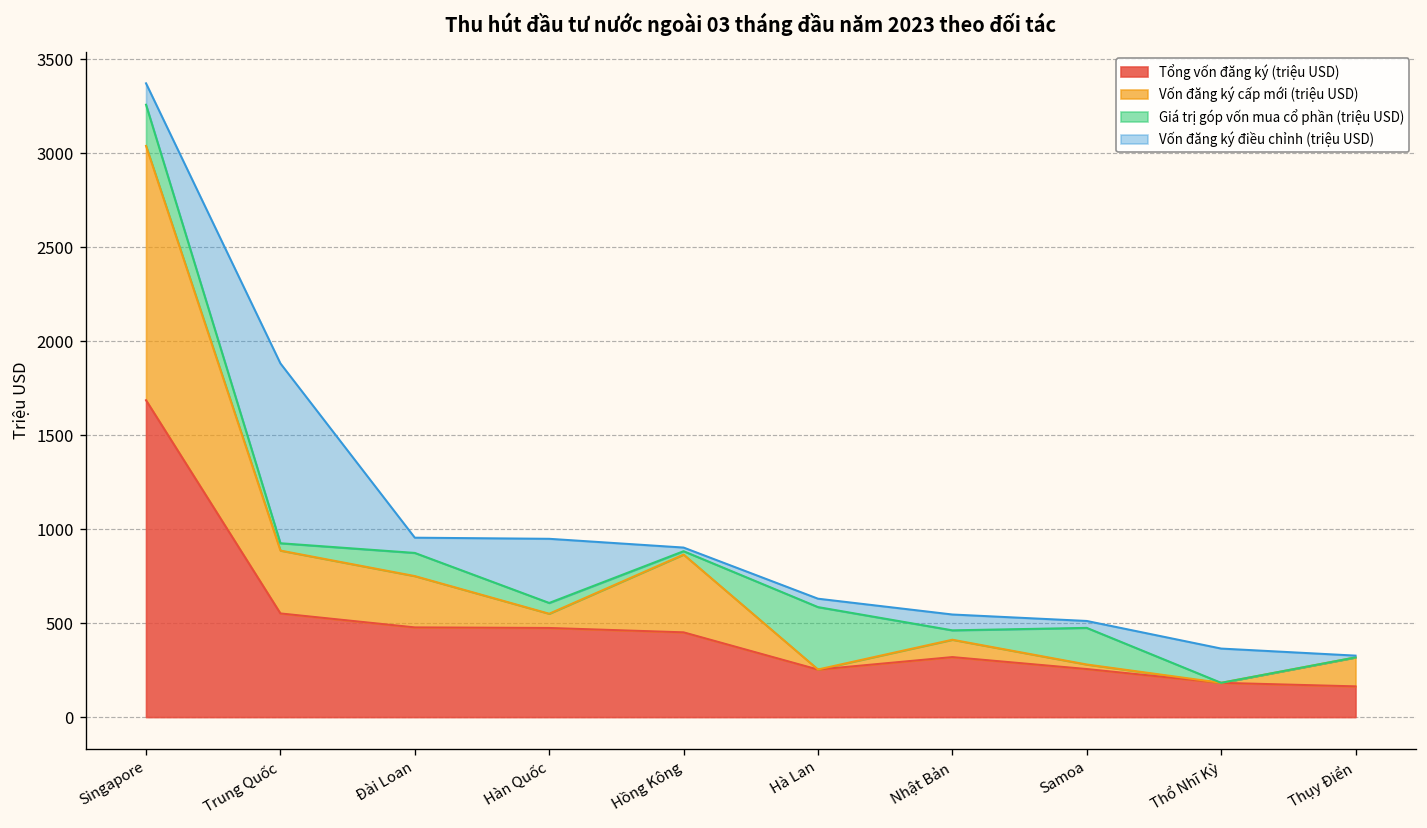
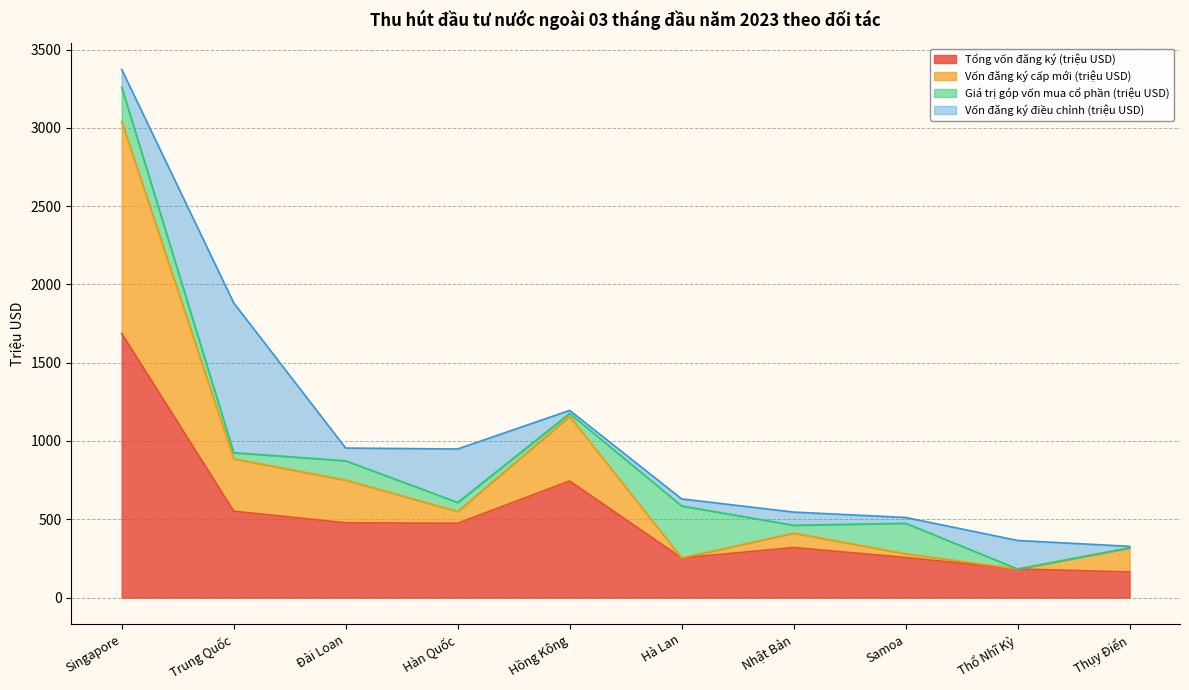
  {
    "Tổng vốn đăng ký (triệu USD)": {
      "Singapore": 1690,
      "Trung Quốc": 550,
      "Đài Loan": 480,
      "Hàn Quốc": 470,
-     "Hồng Kông": 450,
+     "Hồng Kông": 740,
      "Nhật Bản": 320,
      "Samoa": 260,
      "Thụy Điển": 160
    },
    "Vốn đăng ký cấp mới (triệu USD)": {
      "Singapore": 1350,
      "Trung Quốc": 330,
      "Đài Loan": 270,
      "Hàn Quốc": 80,
      "Hồng Kông": 410,
      "Nhật Bản": 90,
      "Samoa": 20
    },
    "Giá trị góp vốn mua cổ phần (triệu USD)": {
      "Singapore": 220,
      "Trung Quốc": 40,
      "Đài Loan": 120,
      "Hàn Quốc": 60,
      "Hồng Kông": 20,
      "Hà Lan": 330,
      "Nhật Bản": 50,
      "Samoa": 190
    },
    "Vốn đăng ký điều chỉnh (triệu USD)": {
      "Singapore": 110,
      "Trung Quốc": 960,
      "Đài Loan": 80,
      "Hàn Quốc": 340,
      "Hồng Kông": 20,
      "Hà Lan": 40,
      "Nhật Bản": 80,
      "Samoa": 40,
      "Thổ Nhĩ Kỳ": 180
    }
  }
